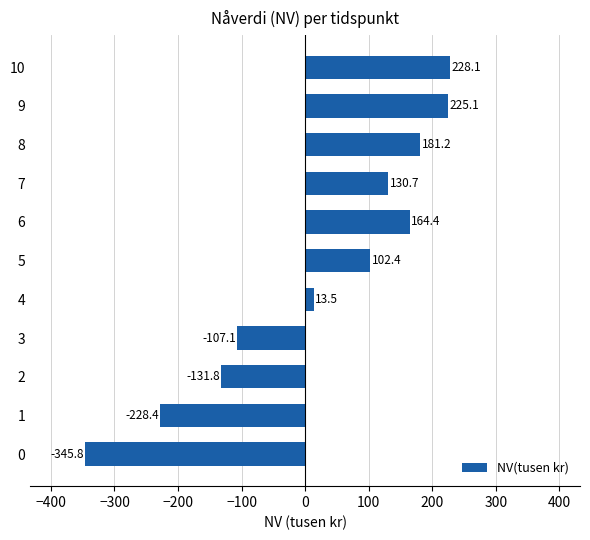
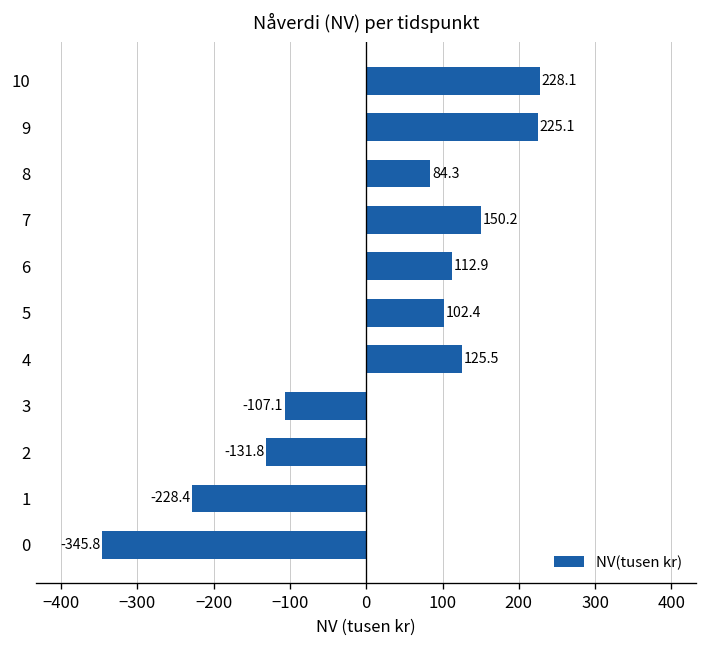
  {
    "10": 228.1,
    "9": 225.1,
-   "8": 181.2,
-   "7": 130.7,
-   "6": 164.4,
+   "8": 84.3,
+   "7": 150.2,
+   "6": 112.9,
    "5": 102.4,
-   "4": 13.5,
+   "4": 125.5,
    "3": -107.1,
    "2": -131.8,
    "1": -228.4,
    "0": -345.8
  }
